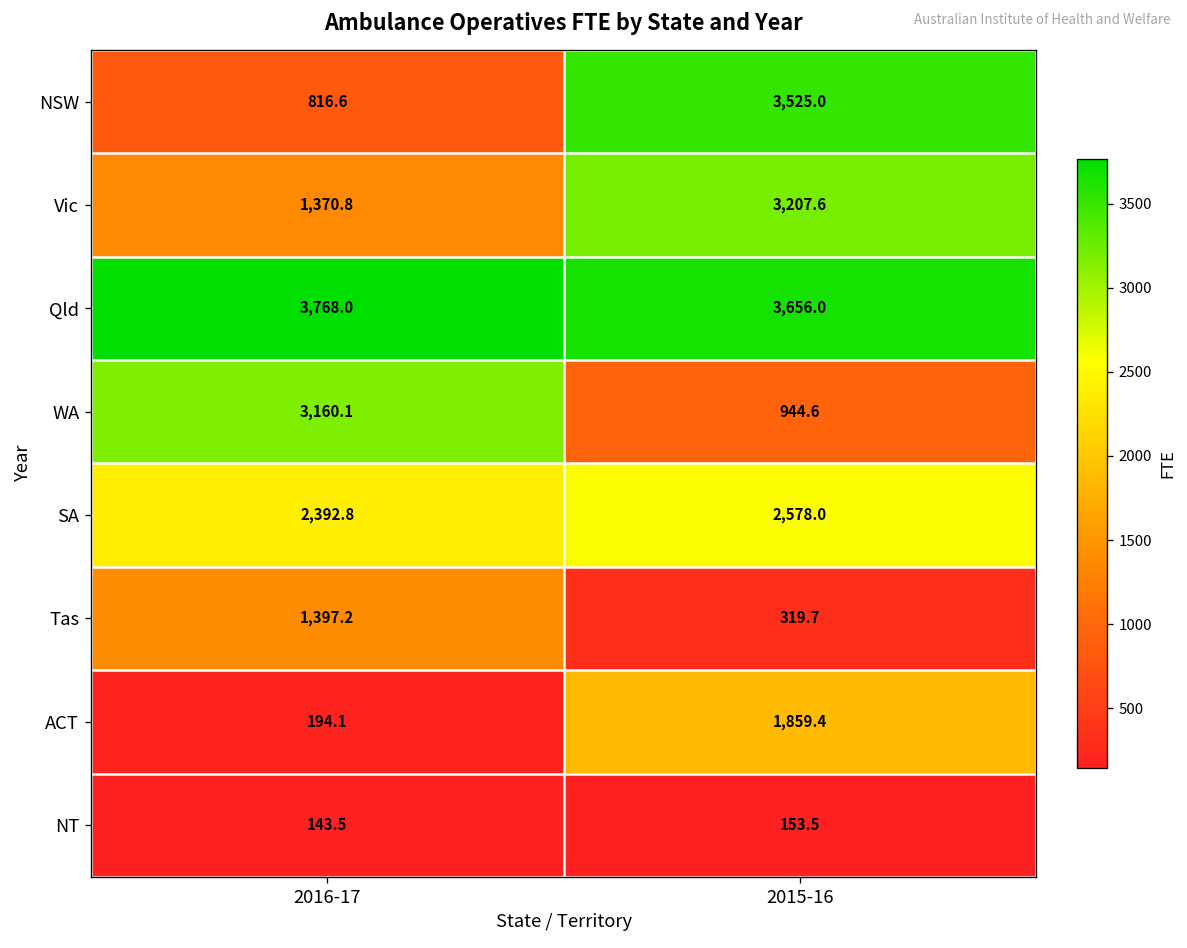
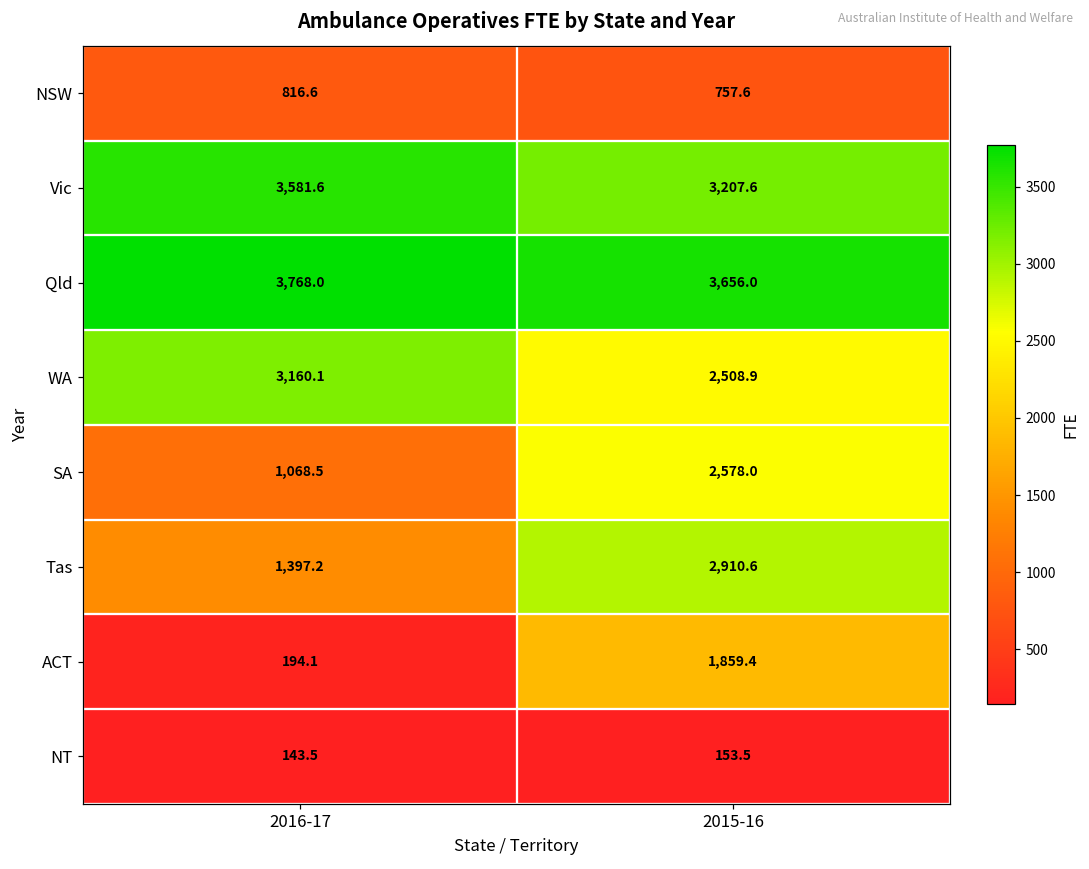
  {
    "NSW": {
      "2016-17": "816.6",
-     "2015-16": "3,525.0"
+     "2015-16": "757.6"
    },
    "Vic": {
-     "2016-17": "1,370.8",
+     "2016-17": "3,581.6",
      "2015-16": "3,207.6"
    },
    "Qld": {
      "2016-17": "3,768.0",
      "2015-16": "3,656.0"
    },
    "WA": {
      "2016-17": "3,160.1",
-     "2015-16": "944.6"
+     "2015-16": "2,508.9"
    },
    "SA": {
-     "2016-17": "2,392.8",
+     "2016-17": "1,068.5",
      "2015-16": "2,578.0"
    },
    "Tas": {
      "2016-17": "1,397.2",
-     "2015-16": "319.7"
+     "2015-16": "2,910.6"
    },
    "ACT": {
      "2016-17": "194.1",
      "2015-16": "1,859.4"
    },
    "NT": {
      "2016-17": "143.5",
      "2015-16": "153.5"
    }
  }
